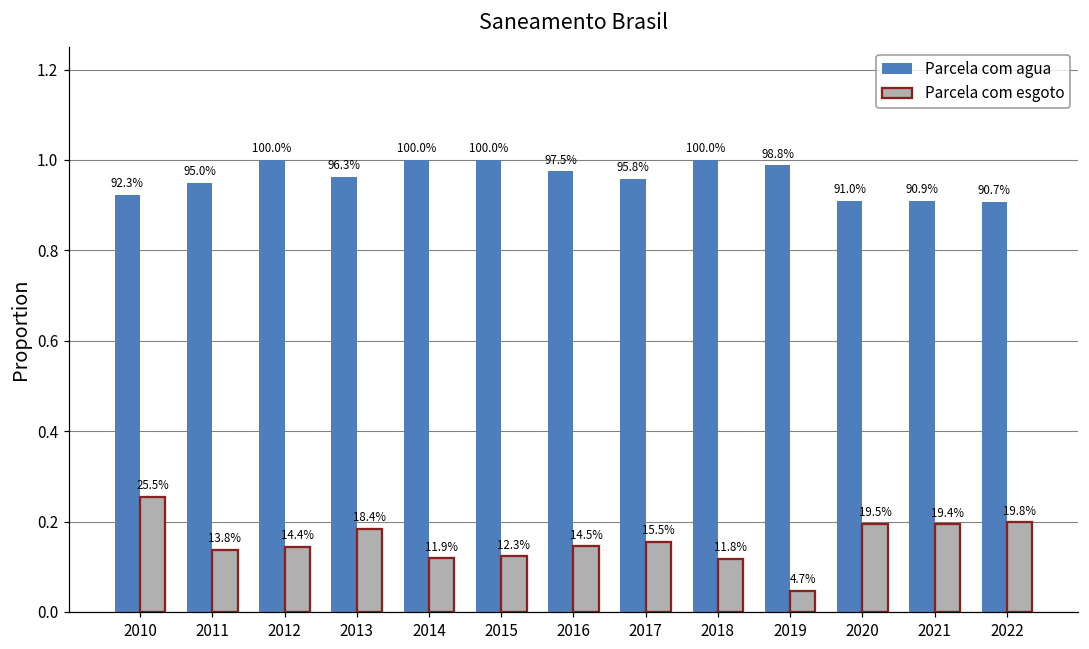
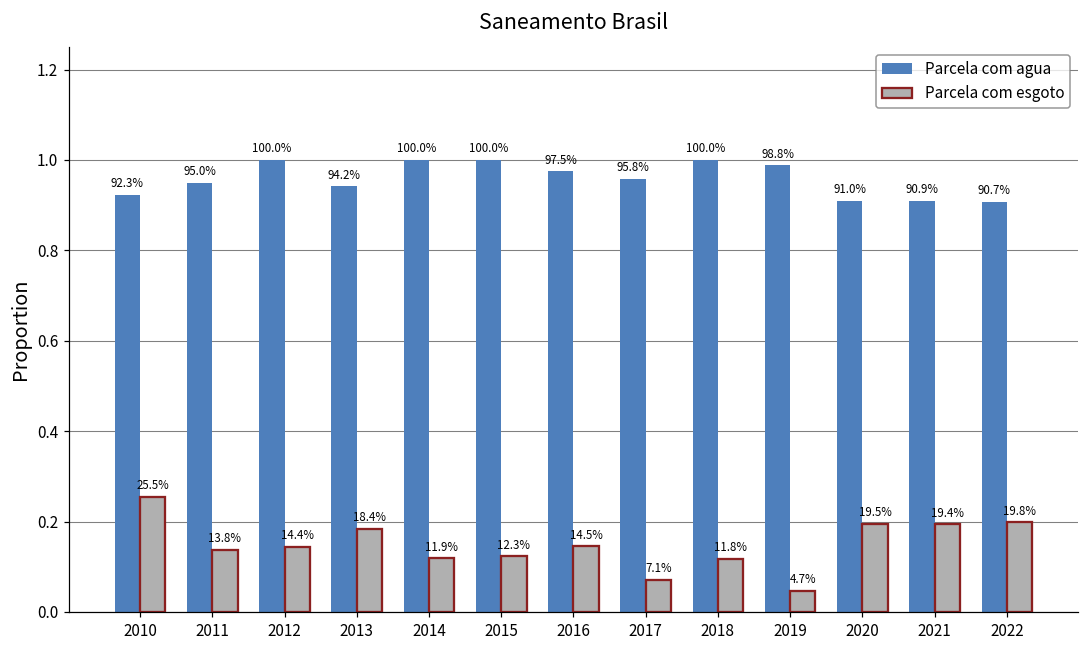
  {
    "Parcela com agua": {
      "2010": "92.3%",
      "2011": "95.0%",
      "2012": "100.0%",
-     "2013": "96.3%",
+     "2013": "94.2%",
      "2014": "100.0%",
      "2015": "100.0%",
      "2016": "97.5%",
      "2017": "95.8%",
      "2018": "100.0%",
      "2019": "98.8%",
      "2020": "91.0%",
      "2021": "90.9%",
      "2022": "90.7%"
    },
    "Parcela com esgoto": {
      "2010": "25.5%",
      "2011": "13.8%",
      "2012": "14.4%",
      "2013": "18.4%",
      "2014": "11.9%",
      "2015": "12.3%",
      "2016": "14.5%",
-     "2017": "15.5%",
+     "2017": "7.1%",
      "2018": "11.8%",
      "2019": "4.7%",
      "2020": "19.5%",
      "2021": "19.4%",
      "2022": "19.8%"
    }
  }
